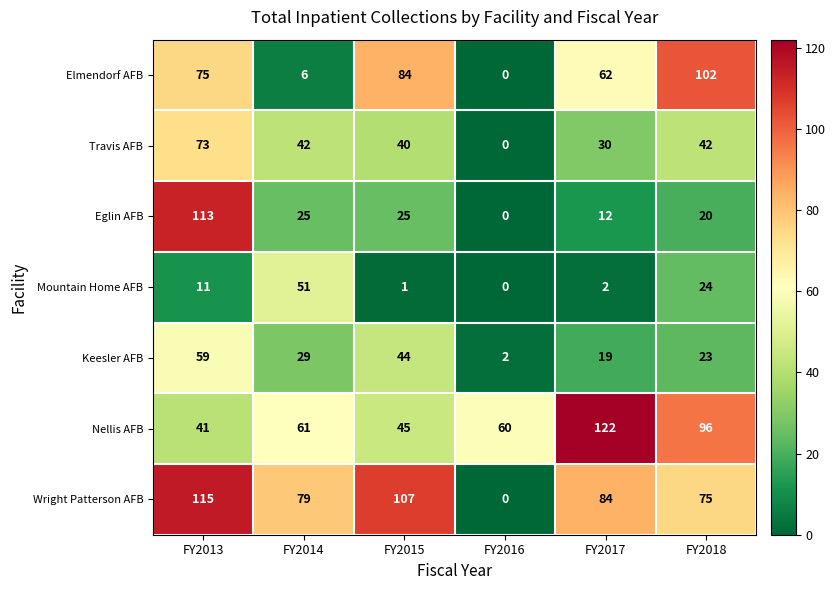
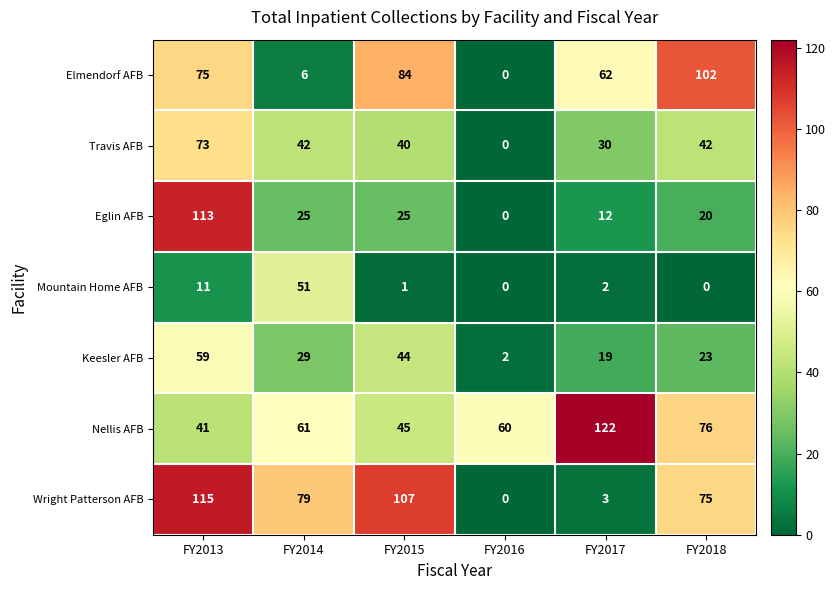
  {
    "Elmendorf AFB": {
      "FY2013": 75,
      "FY2014": 6,
      "FY2015": 84,
      "FY2016": 0,
      "FY2017": 62,
      "FY2018": 102
    },
    "Travis AFB": {
      "FY2013": 73,
      "FY2014": 42,
      "FY2015": 40,
      "FY2016": 0,
      "FY2017": 30,
      "FY2018": 42
    },
    "Eglin AFB": {
      "FY2013": 113,
      "FY2014": 25,
      "FY2015": 25,
      "FY2016": 0,
      "FY2017": 12,
      "FY2018": 20
    },
    "Mountain Home AFB": {
      "FY2013": 11,
      "FY2014": 51,
      "FY2015": 1,
      "FY2016": 0,
      "FY2017": 2,
-     "FY2018": 24
+     "FY2018": 0
    },
    "Keesler AFB": {
      "FY2013": 59,
      "FY2014": 29,
      "FY2015": 44,
      "FY2016": 2,
      "FY2017": 19,
      "FY2018": 23
    },
    "Nellis AFB": {
      "FY2013": 41,
      "FY2014": 61,
      "FY2015": 45,
      "FY2016": 60,
      "FY2017": 122,
-     "FY2018": 96
+     "FY2018": 76
    },
    "Wright Patterson AFB": {
      "FY2013": 115,
      "FY2014": 79,
      "FY2015": 107,
      "FY2016": 0,
-     "FY2017": 84,
+     "FY2017": 3,
      "FY2018": 75
    }
  }
